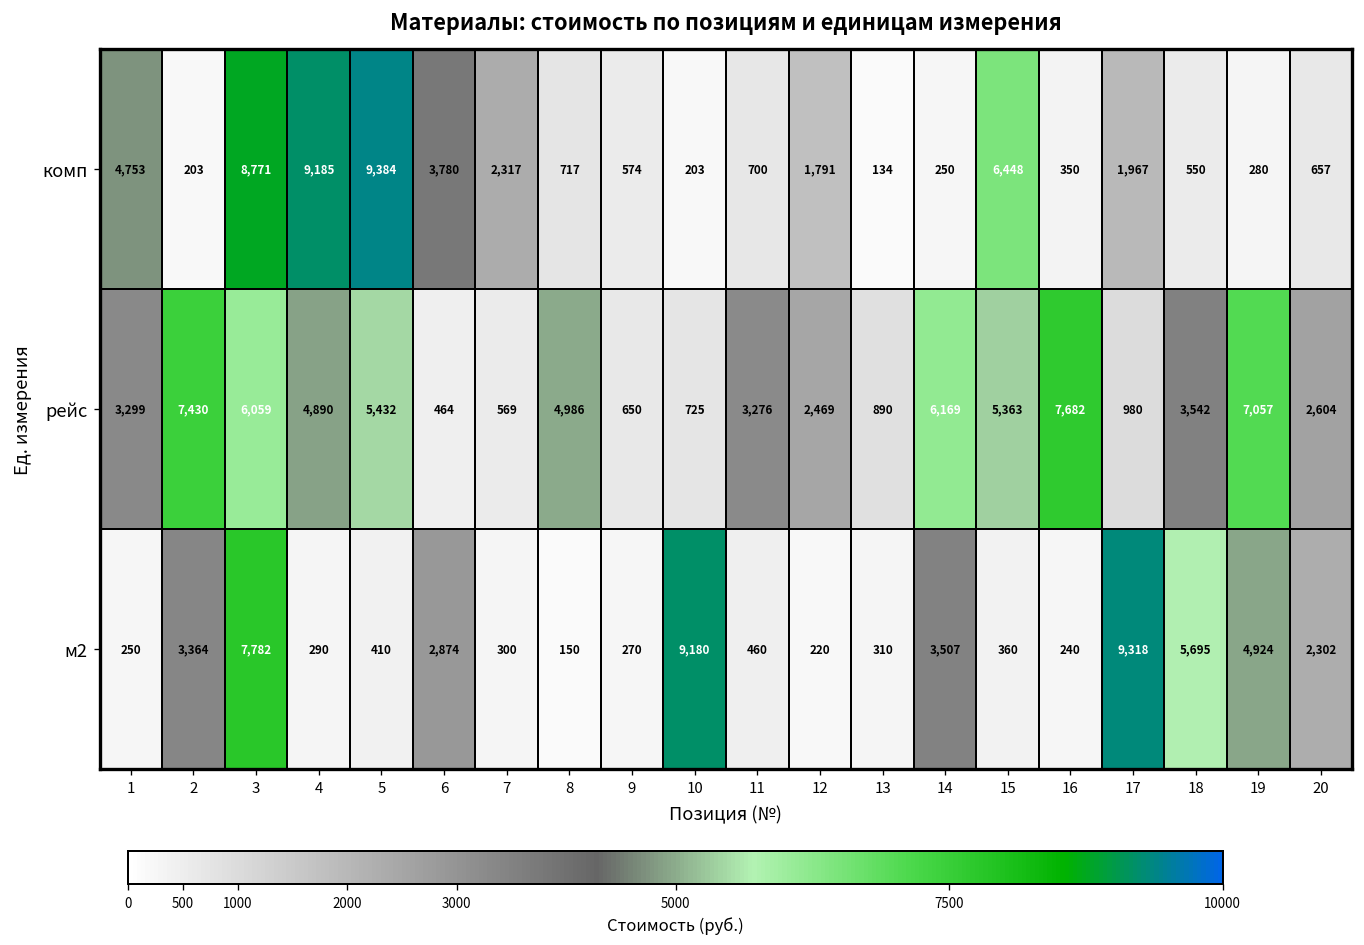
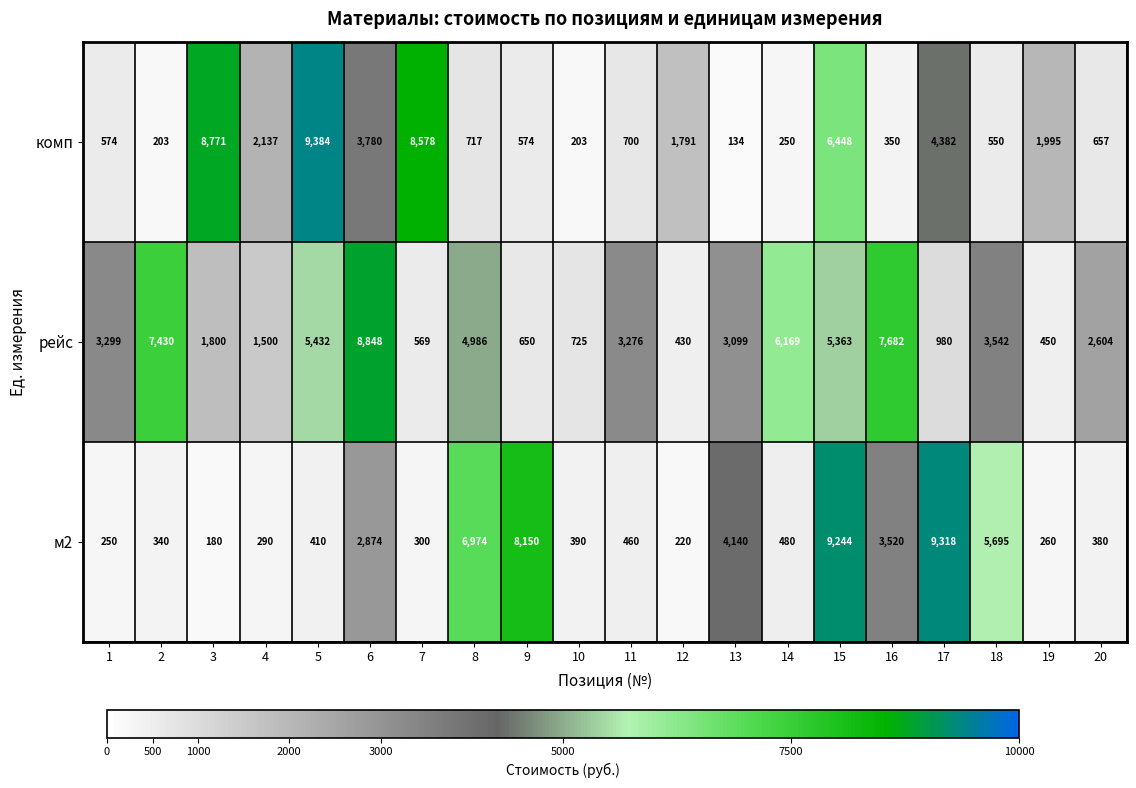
  {
    "комп": {
-     "1": "4,753",
+     "1": "574",
      "2": "203",
      "3": "8,771",
-     "4": "9,185",
+     "4": "2,137",
      "5": "9,384",
      "6": "3,780",
-     "7": "2,317",
+     "7": "8,578",
      "8": "717",
      "9": "574",
      "10": "203",
      "11": "700",
      "12": "1,791",
      "13": "134",
      "14": "250",
      "15": "6,448",
      "16": "350",
-     "17": "1,967",
+     "17": "4,382",
      "18": "550",
-     "19": "280",
+     "19": "1,995",
      "20": "657"
    },
    "рейс": {
      "1": "3,299",
      "2": "7,430",
-     "3": "6,059",
-     "4": "4,890",
+     "3": "1,800",
+     "4": "1,500",
      "5": "5,432",
-     "6": "464",
+     "6": "8,848",
      "7": "569",
      "8": "4,986",
      "9": "650",
      "10": "725",
      "11": "3,276",
-     "12": "2,469",
-     "13": "890",
+     "12": "430",
+     "13": "3,099",
      "14": "6,169",
      "15": "5,363",
      "16": "7,682",
      "17": "980",
      "18": "3,542",
-     "19": "7,057",
+     "19": "450",
      "20": "2,604"
    },
    "м2": {
      "1": "250",
-     "2": "3,364",
-     "3": "7,782",
+     "2": "340",
+     "3": "180",
      "4": "290",
      "5": "410",
      "6": "2,874",
      "7": "300",
-     "8": "150",
-     "9": "270",
-     "10": "9,180",
+     "8": "6,974",
+     "9": "8,150",
+     "10": "390",
      "11": "460",
      "12": "220",
-     "13": "310",
-     "14": "3,507",
-     "15": "360",
-     "16": "240",
+     "13": "4,140",
+     "14": "480",
+     "15": "9,244",
+     "16": "3,520",
      "17": "9,318",
      "18": "5,695",
-     "19": "4,924",
-     "20": "2,302"
+     "19": "260",
+     "20": "380"
    }
  }
